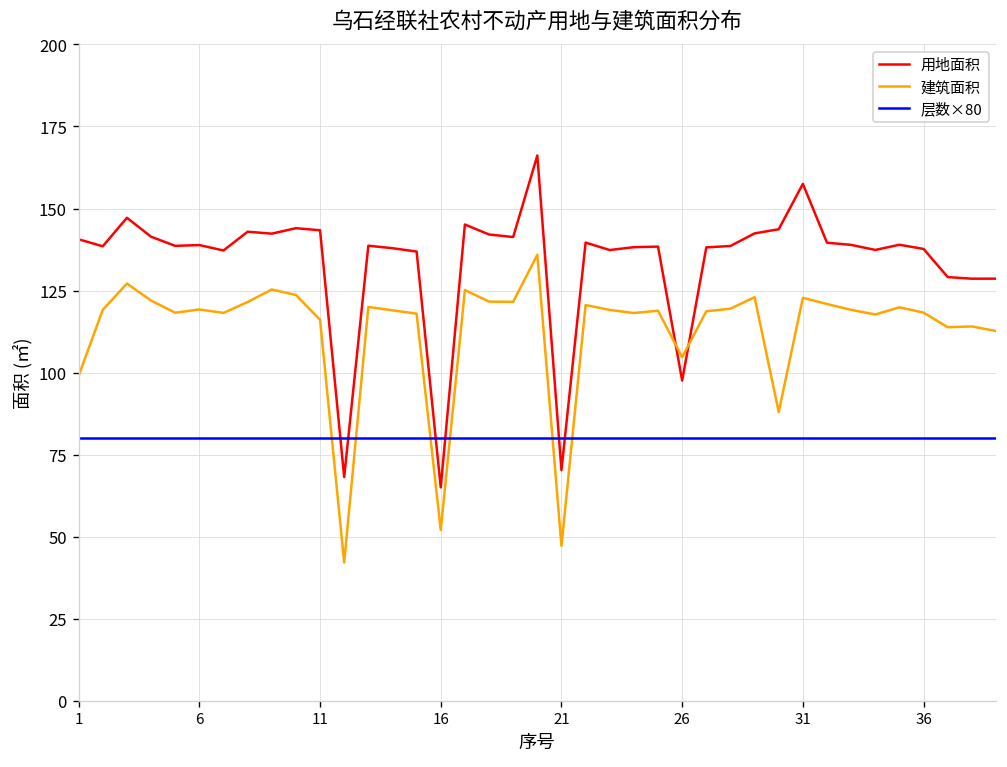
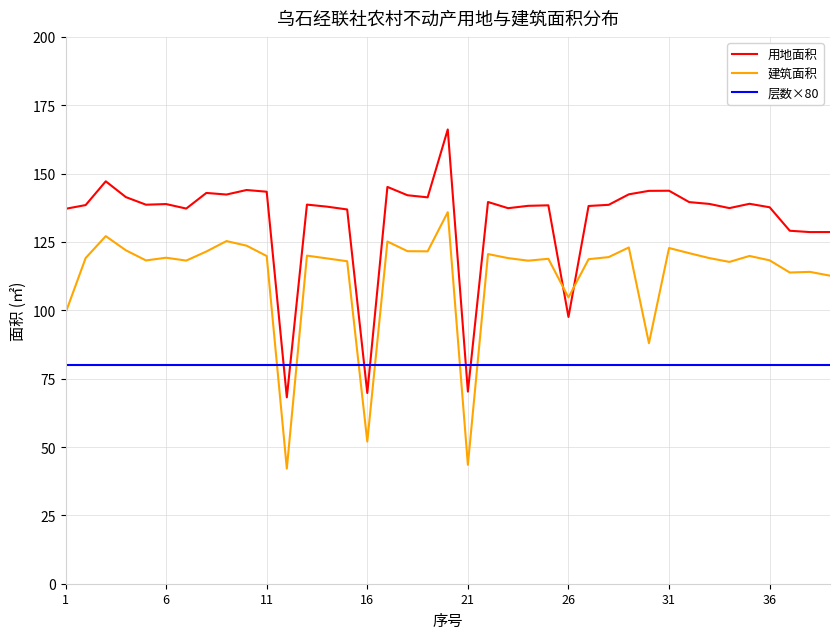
  {
    "用地面积": {
-     "1": 141,
+     "1": 137,
      "6": 139,
      "11": 143,
-     "16": 65,
+     "16": 70,
      "21": 70,
      "26": 98,
-     "31": 158,
+     "31": 144,
      "36": 138
    },
    "建筑面积": {
      "1": 99,
      "6": 119,
-     "11": 116,
+     "11": 120,
      "16": 52,
-     "21": 47,
+     "21": 43,
      "26": 105,
      "31": 123,
      "36": 118
    },
    "层数×80": {
      "1": 80,
      "6": 80,
      "11": 80,
      "16": 80,
      "21": 80,
      "26": 80,
      "31": 80,
      "36": 80
    }
  }
